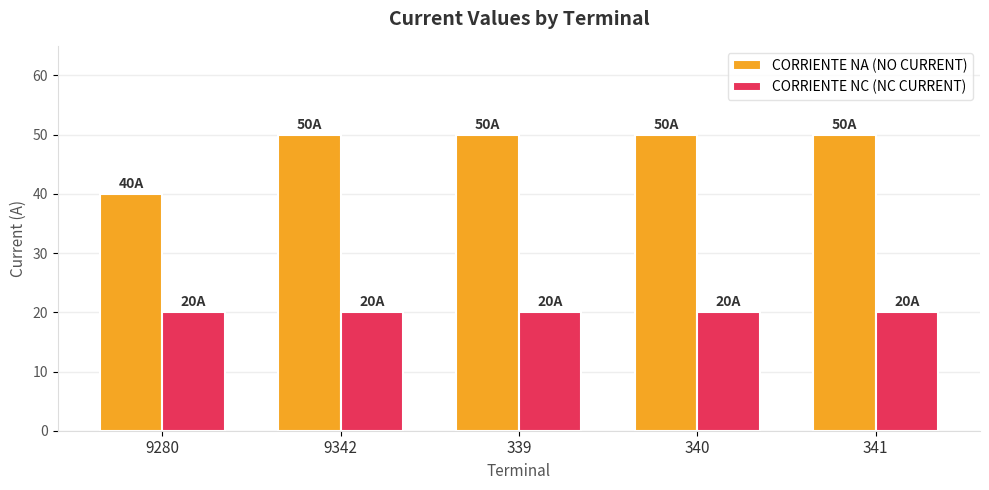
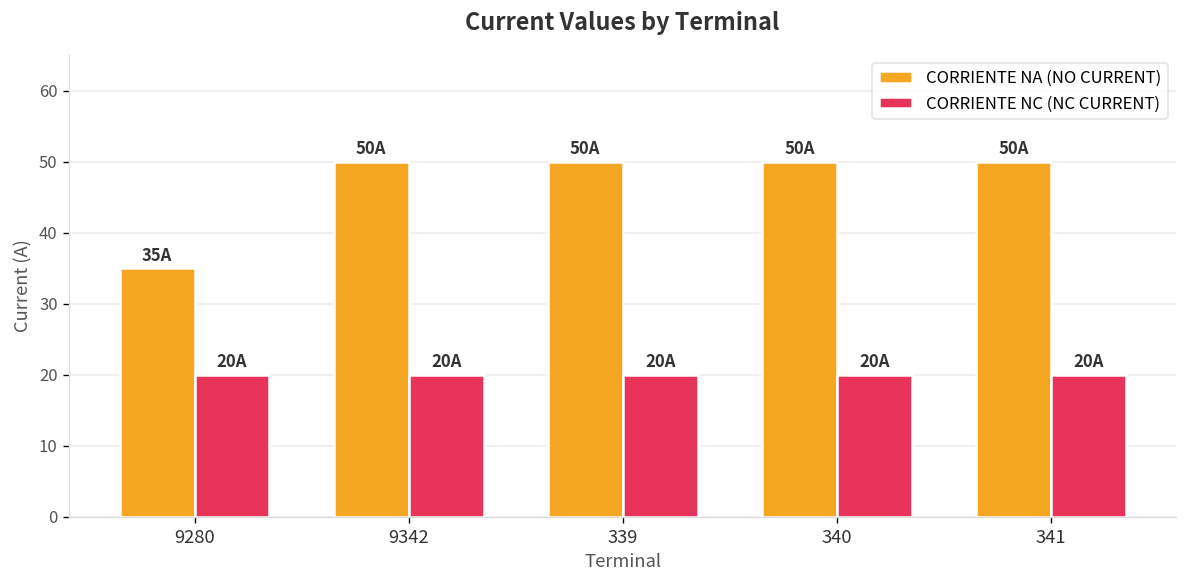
  {
    "CORRIENTE NA (NO CURRENT)": {
-     "9280": "40A",
+     "9280": "35A",
      "9342": "50A",
      "339": "50A",
      "340": "50A",
      "341": "50A"
    },
    "CORRIENTE NC (NC CURRENT)": {
      "9280": "20A",
      "9342": "20A",
      "339": "20A",
      "340": "20A",
      "341": "20A"
    }
  }
